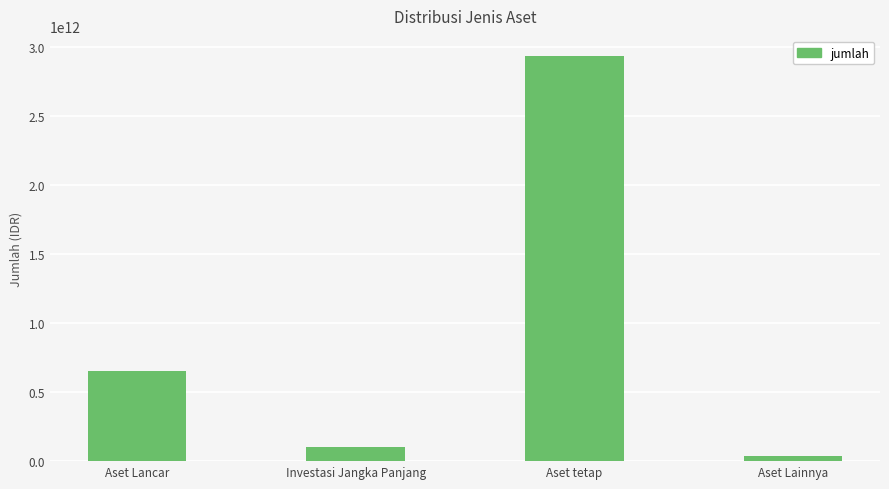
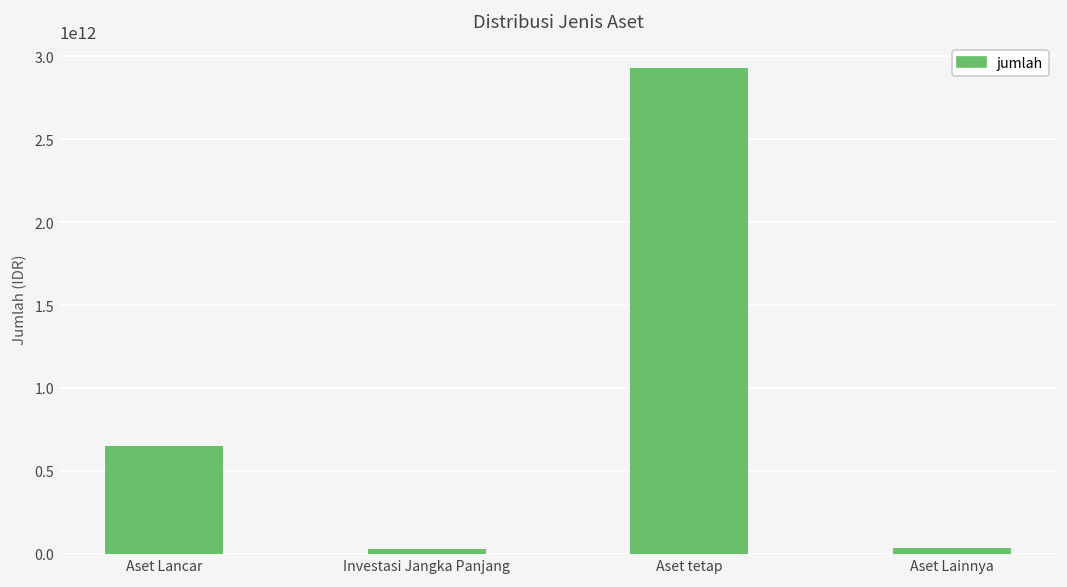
  {
    "Aset Lancar": 650000000000,
-   "Investasi Jangka Panjang": 100000000000,
+   "Investasi Jangka Panjang": 30000000000,
    "Aset tetap": 2930000000000,
    "Aset Lainnya": 30000000000
  }
